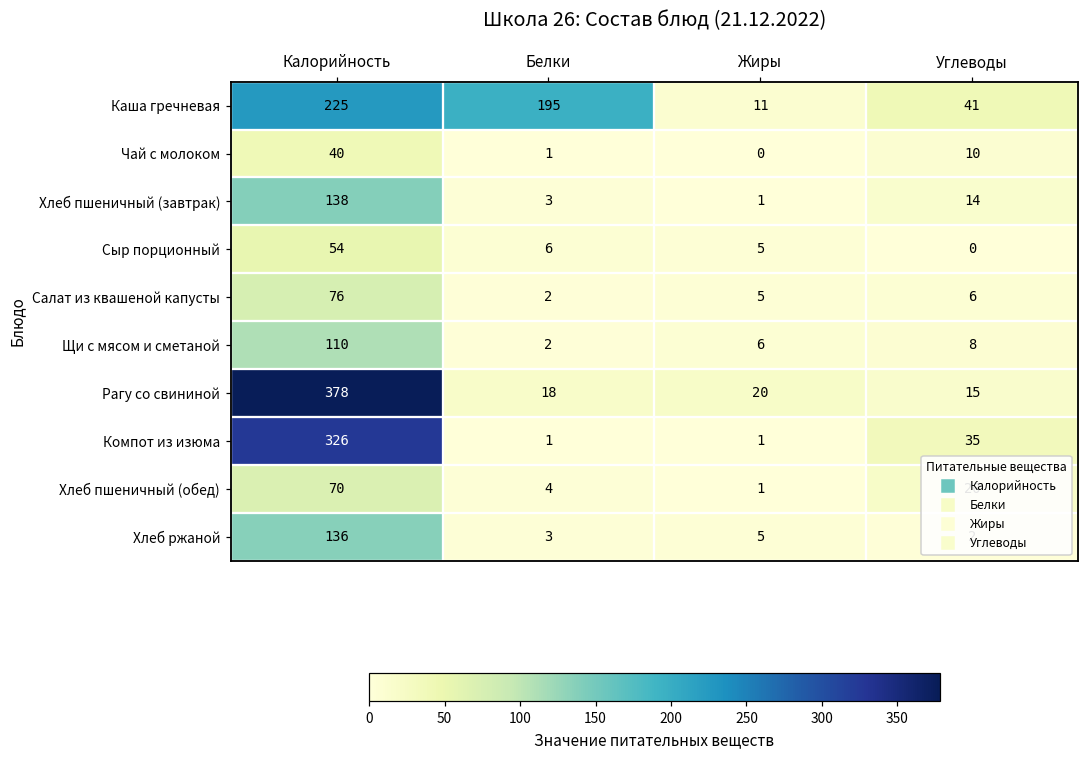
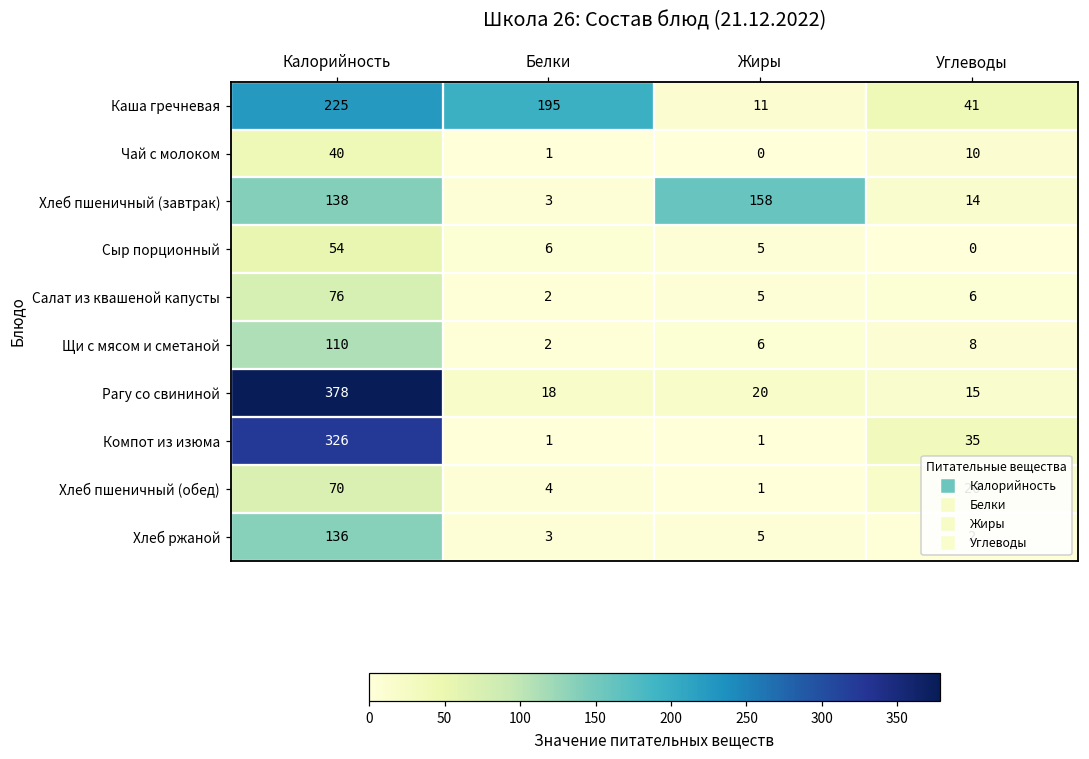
  {
    "Каша гречневая": {
      "Калорийность": 225,
      "Белки": 195,
      "Жиры": 11,
      "Углеводы": 41
    },
    "Чай с молоком": {
      "Калорийность": 40,
      "Белки": 1,
      "Жиры": 0,
      "Углеводы": 10
    },
    "Хлеб пшеничный (завтрак)": {
      "Калорийность": 138,
      "Белки": 3,
-     "Жиры": 1,
+     "Жиры": 158,
      "Углеводы": 14
    },
    "Сыр порционный": {
      "Калорийность": 54,
      "Белки": 6,
      "Жиры": 5,
      "Углеводы": 0
    },
    "Салат из квашеной капусты": {
      "Калорийность": 76,
      "Белки": 2,
      "Жиры": 5,
      "Углеводы": 6
    },
    "Щи с мясом и сметаной": {
      "Калорийность": 110,
      "Белки": 2,
      "Жиры": 6,
      "Углеводы": 8
    },
    "Рагу со свининой": {
      "Калорийность": 378,
      "Белки": 18,
      "Жиры": 20,
      "Углеводы": 15
    },
    "Компот из изюма": {
      "Калорийность": 326,
      "Белки": 1,
      "Жиры": 1,
      "Углеводы": 35
    },
    "Хлеб пшеничный (обед)": {
      "Калорийность": 70,
      "Белки": 4,
      "Жиры": 1
    },
    "Хлеб ржаной": {
      "Калорийность": 136,
      "Белки": 3,
      "Жиры": 5
    }
  }
